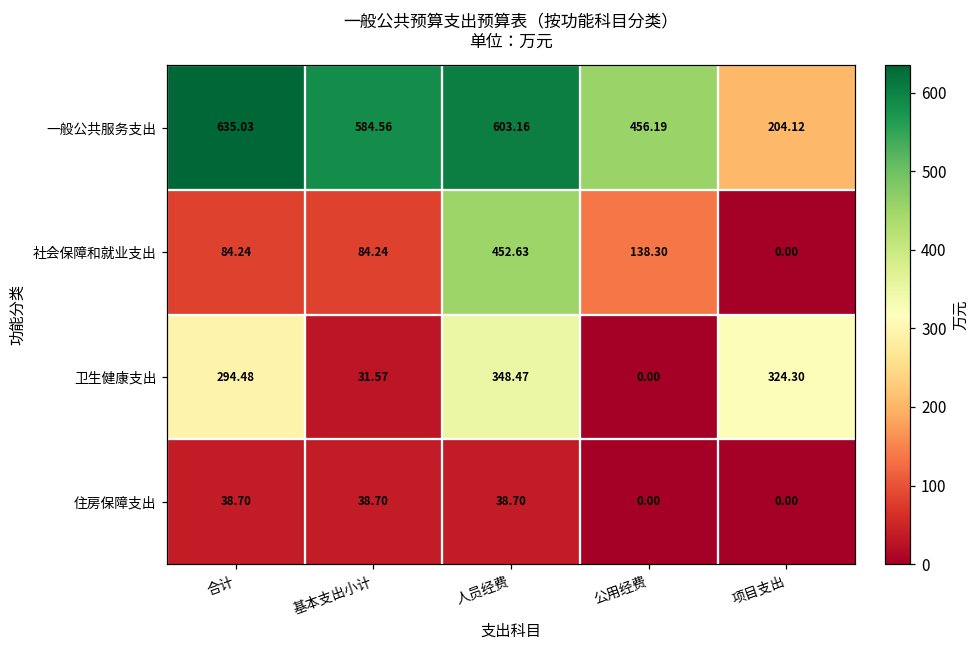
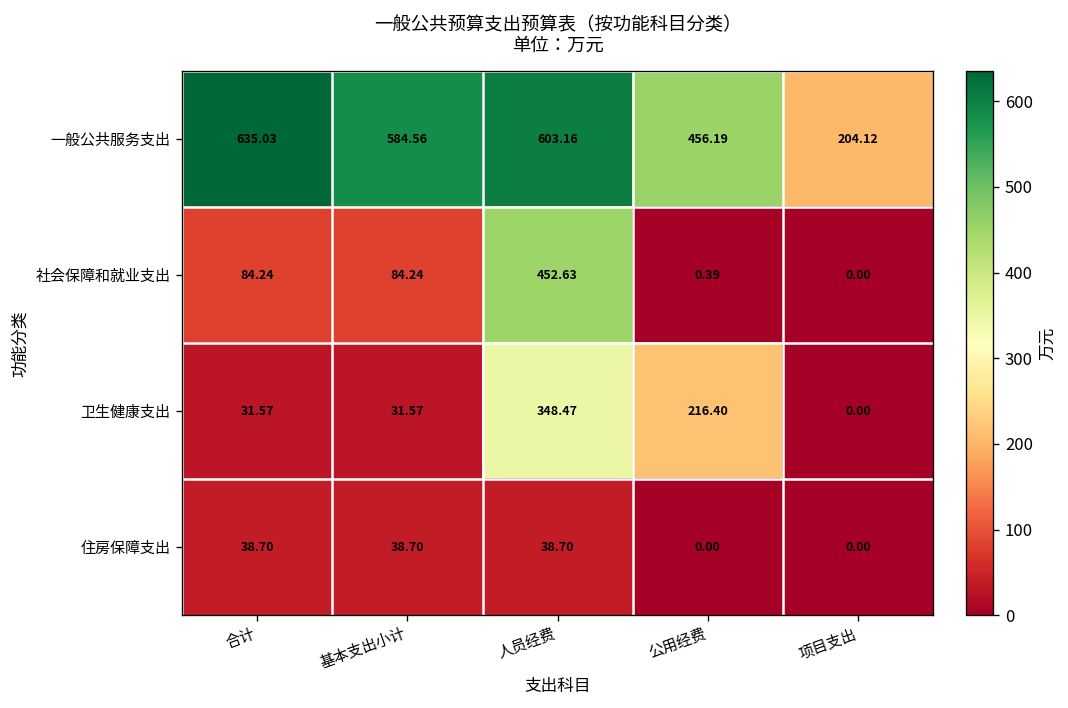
  {
    "一般公共服务支出": {
      "合计": 635.03,
      "基本支出小计": 584.56,
      "人员经费": 603.16,
      "公用经费": 456.19,
      "项目支出": 204.12
    },
    "社会保障和就业支出": {
      "合计": 84.24,
      "基本支出小计": 84.24,
      "人员经费": 452.63,
-     "公用经费": 138.30,
+     "公用经费": 0.39,
      "项目支出": 0.00
    },
    "卫生健康支出": {
-     "合计": 294.48,
+     "合计": 31.57,
      "基本支出小计": 31.57,
      "人员经费": 348.47,
-     "公用经费": 0.00,
-     "项目支出": 324.30
+     "公用经费": 216.40,
+     "项目支出": 0.00
    },
    "住房保障支出": {
      "合计": 38.70,
      "基本支出小计": 38.70,
      "人员经费": 38.70,
      "公用经费": 0.00,
      "项目支出": 0.00
    }
  }
